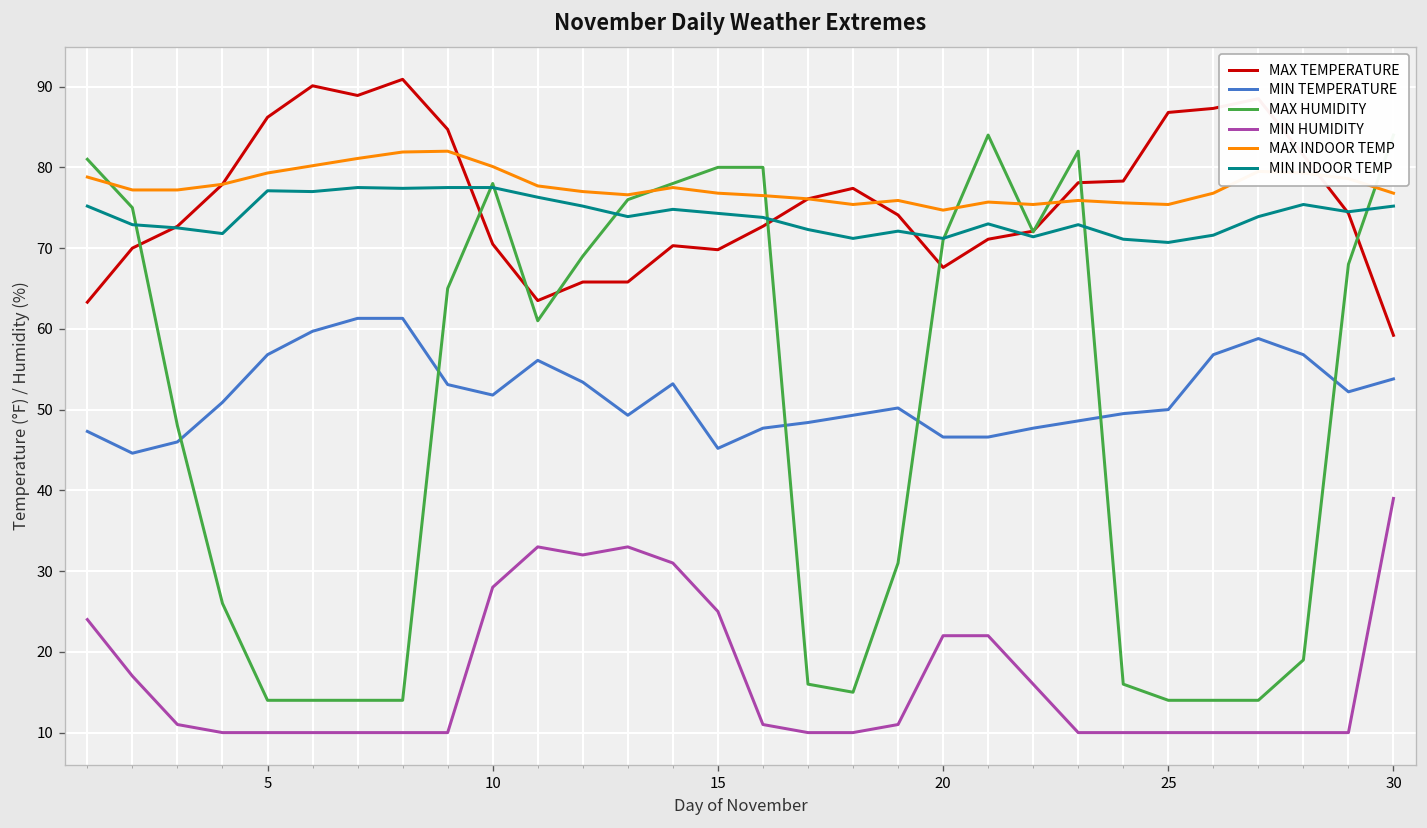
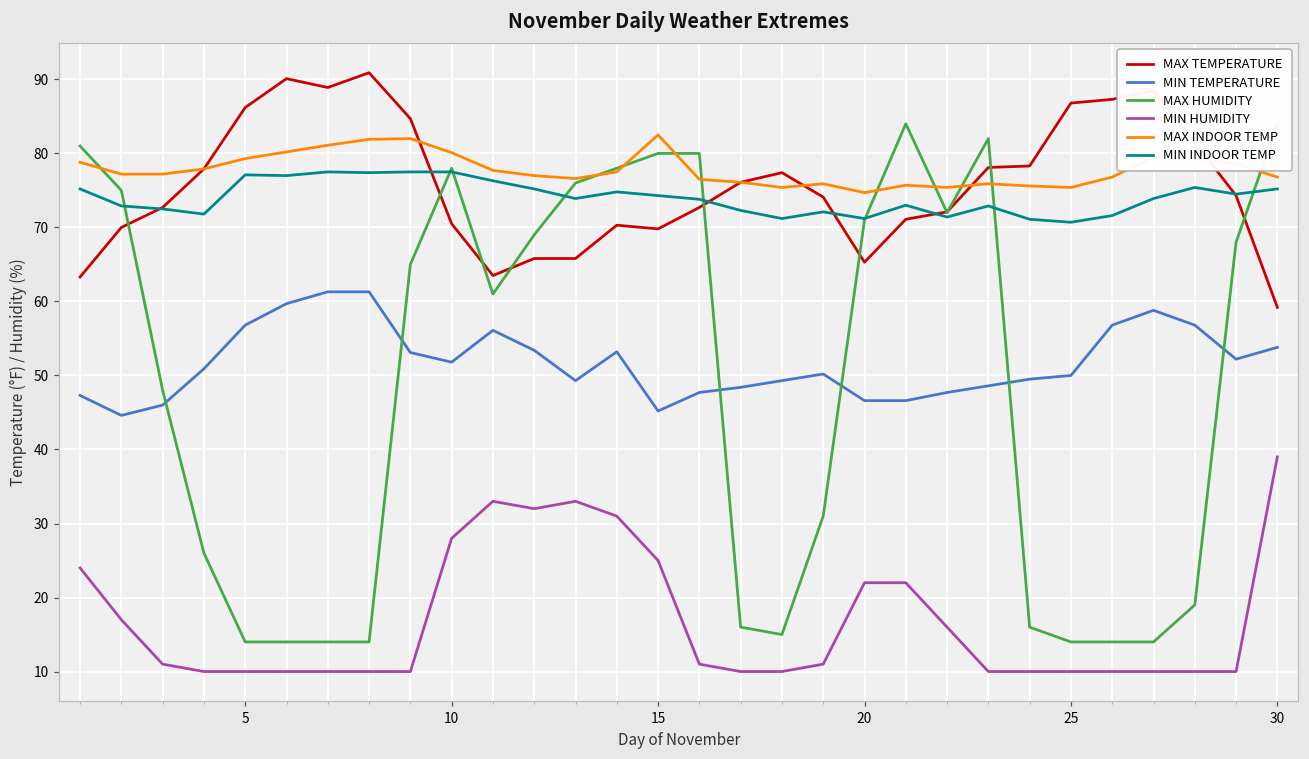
  {
    "MAX TEMPERATURE": {
      "5": 86,
      "10": 71,
      "15": 70,
-     "20": 68,
+     "20": 65,
      "25": 87,
      "30": 59
    },
    "MIN TEMPERATURE": {
      "5": 57,
      "10": 52,
      "15": 45,
      "20": 47,
      "25": 50,
      "30": 54
    },
    "MAX HUMIDITY": {
      "5": 14,
      "10": 78,
      "15": 80,
      "25": 14
    },
    "MIN HUMIDITY": {
      "5": 10,
      "10": 28,
      "15": 25,
      "20": 22,
      "25": 10,
      "30": 39
    },
    "MAX INDOOR TEMP": {
      "5": 79,
      "10": 80,
-     "15": 77,
+     "15": 83,
      "20": 75,
      "25": 75
    },
    "MIN INDOOR TEMP": {
      "5": 77,
      "10": 78,
      "15": 74,
      "25": 71,
      "30": 75
    }
  }
